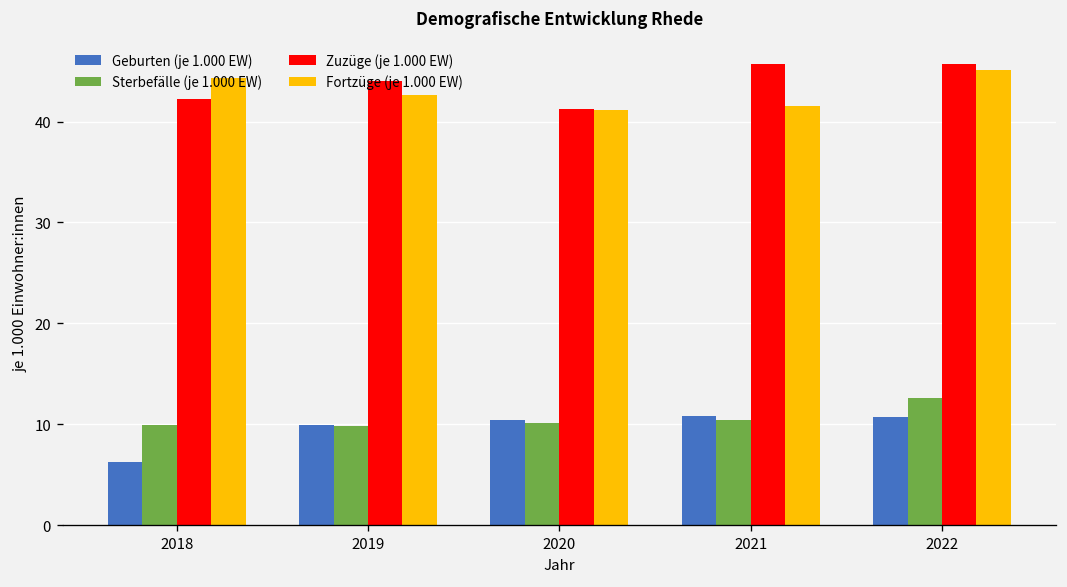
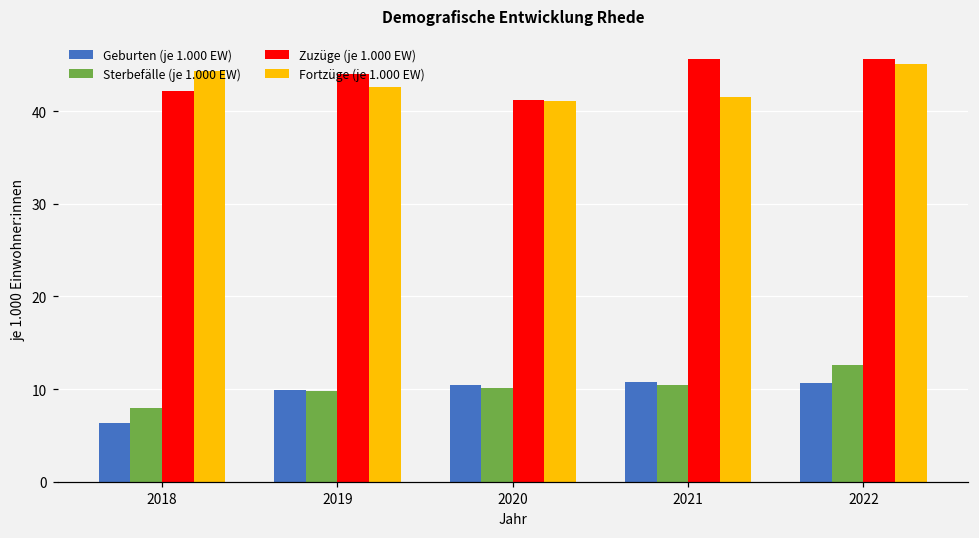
  {
    "Geburten (je 1.000 EW)": {
      "2018": 6,
      "2019": 10,
      "2020": 10,
      "2021": 11,
      "2022": 11
    },
    "Sterbefälle (je 1.000 EW)": {
-     "2018": 10,
+     "2018": 8,
      "2019": 10,
      "2020": 10,
      "2021": 10,
      "2022": 13
    },
    "Zuzüge (je 1.000 EW)": {
      "2018": 42,
      "2019": 44,
      "2020": 41,
      "2021": 46,
      "2022": 46
    },
    "Fortzüge (je 1.000 EW)": {
      "2018": 44,
      "2019": 43,
      "2020": 41,
      "2021": 42,
      "2022": 45
    }
  }
